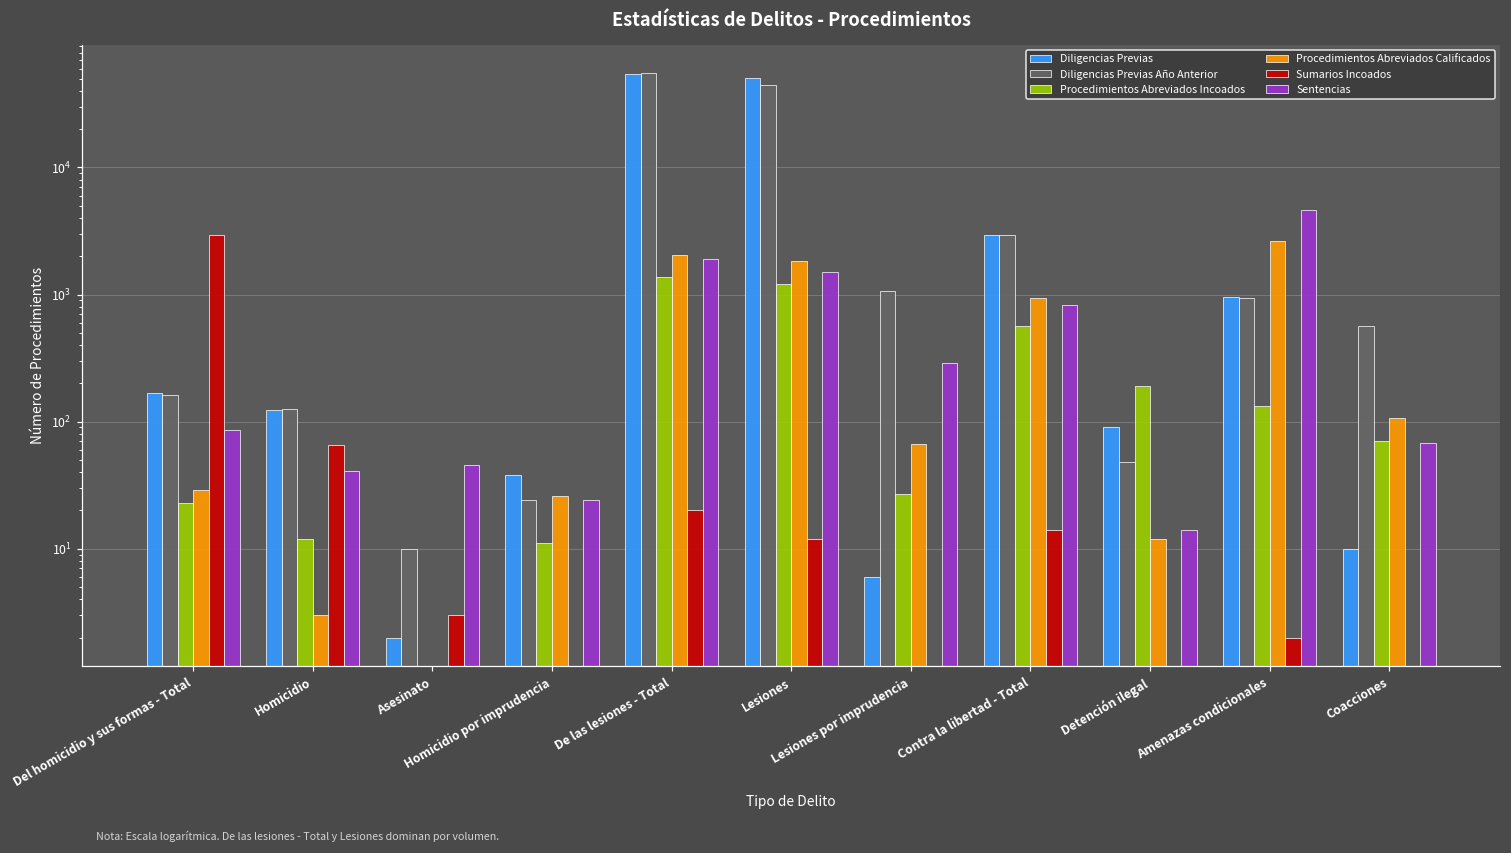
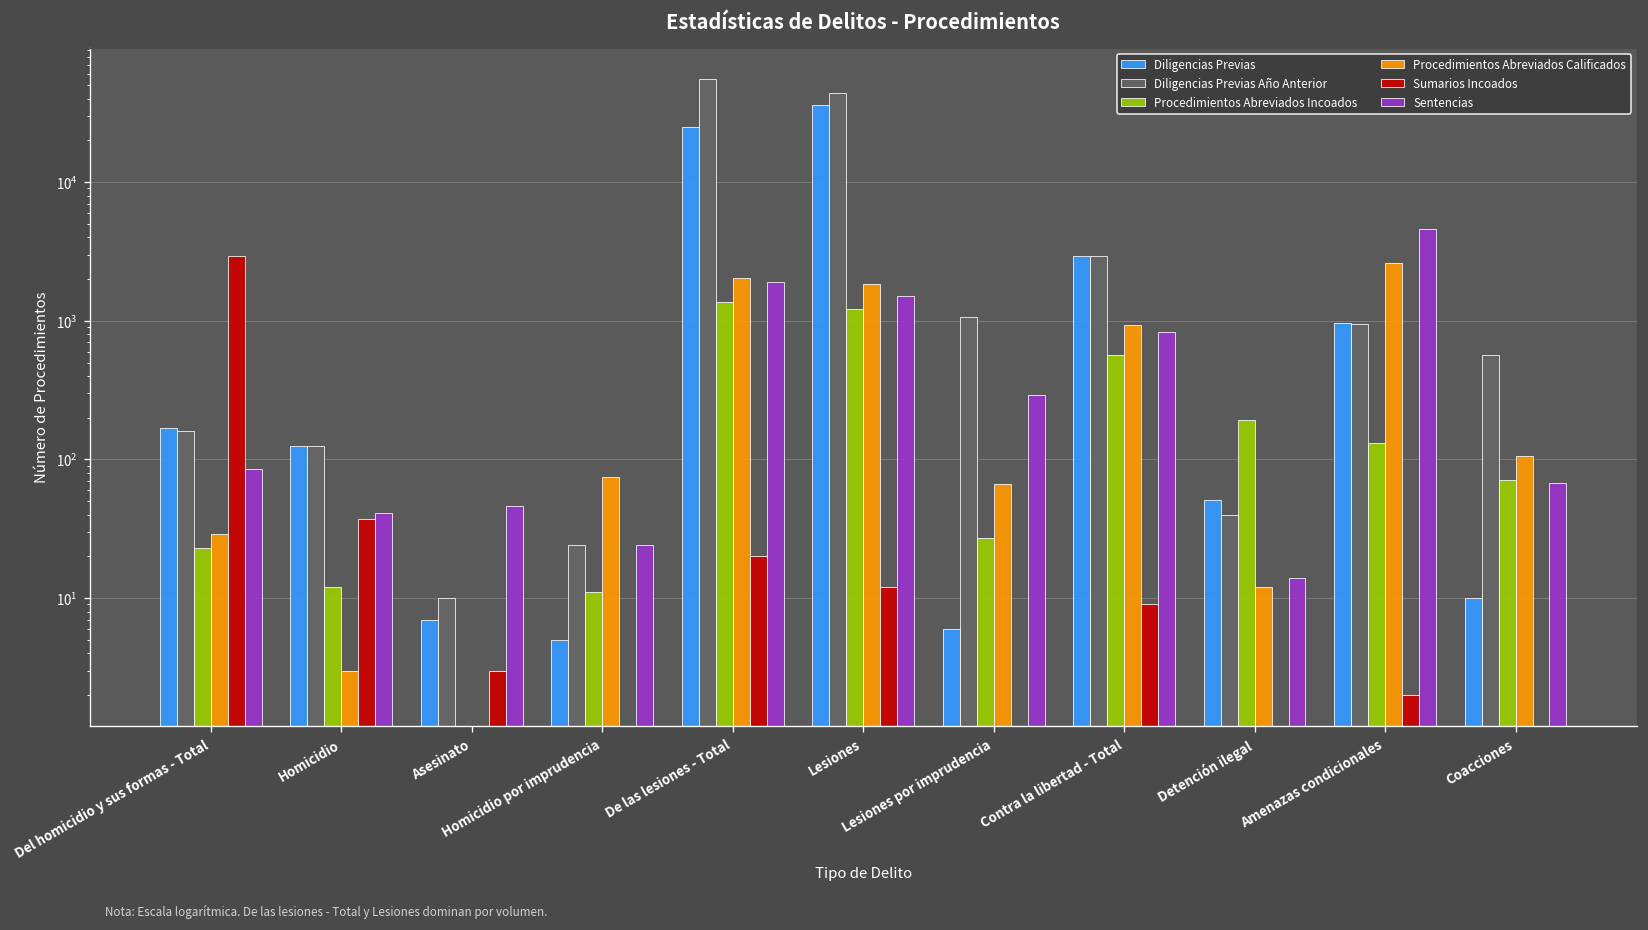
  {
    "Diligencias Previas": {
      "Del homicidio y sus formas - Total": 170,
      "Homicidio": 120,
-     "Asesinato": 2,
-     "Homicidio por imprudencia": 38,
-     "De las lesiones - Total": 50000,
-     "Lesiones": 50000,
+     "Asesinato": 7,
+     "Homicidio por imprudencia": 5,
+     "De las lesiones - Total": 25000,
+     "Lesiones": 36000,
      "Lesiones por imprudencia": 6,
      "Contra la libertad - Total": 2900,
-     "Detención ilegal": 90,
+     "Detención ilegal": 50,
      "Amenazas condicionales": 1000,
      "Coacciones": 10
    },
    "Diligencias Previas Año Anterior": {
      "Del homicidio y sus formas - Total": 160,
      "Homicidio": 130,
      "Asesinato": 10,
      "Homicidio por imprudencia": 24,
      "De las lesiones - Total": 60000,
      "Lesiones": 44000,
      "Lesiones por imprudencia": 1100,
      "Contra la libertad - Total": 2900,
-     "Detención ilegal": 48,
+     "Detención ilegal": 40,
      "Amenazas condicionales": 900,
      "Coacciones": 600
    },
    "Procedimientos Abreviados Incoados": {
      "Del homicidio y sus formas - Total": 23,
      "Homicidio": 12,
      "Homicidio por imprudencia": 11,
      "De las lesiones - Total": 1400,
      "Lesiones": 1200,
      "Lesiones por imprudencia": 27,
      "Contra la libertad - Total": 600,
      "Detención ilegal": 190,
      "Amenazas condicionales": 130,
      "Coacciones": 70
    },
    "Procedimientos Abreviados Calificados": {
      "Del homicidio y sus formas - Total": 29,
      "Homicidio": 3,
-     "Homicidio por imprudencia": 26,
+     "Homicidio por imprudencia": 80,
      "De las lesiones - Total": 2000,
      "Lesiones": 1800,
      "Lesiones por imprudencia": 70,
      "Contra la libertad - Total": 900,
      "Detención ilegal": 12,
      "Amenazas condicionales": 2600,
      "Coacciones": 110
    },
    "Sumarios Incoados": {
      "Del homicidio y sus formas - Total": 3000,
-     "Homicidio": 70,
+     "Homicidio": 37,
      "Asesinato": 3,
      "De las lesiones - Total": 20,
      "Lesiones": 12,
-     "Contra la libertad - Total": 14,
+     "Contra la libertad - Total": 9,
      "Amenazas condicionales": 2
    },
    "Sentencias": {
      "Del homicidio y sus formas - Total": 90,
      "Homicidio": 41,
      "Asesinato": 46,
      "Homicidio por imprudencia": 24,
      "De las lesiones - Total": 1900,
      "Lesiones": 1500,
      "Lesiones por imprudencia": 290,
      "Contra la libertad - Total": 800,
      "Detención ilegal": 14,
      "Amenazas condicionales": 4600,
      "Coacciones": 70
    }
  }
